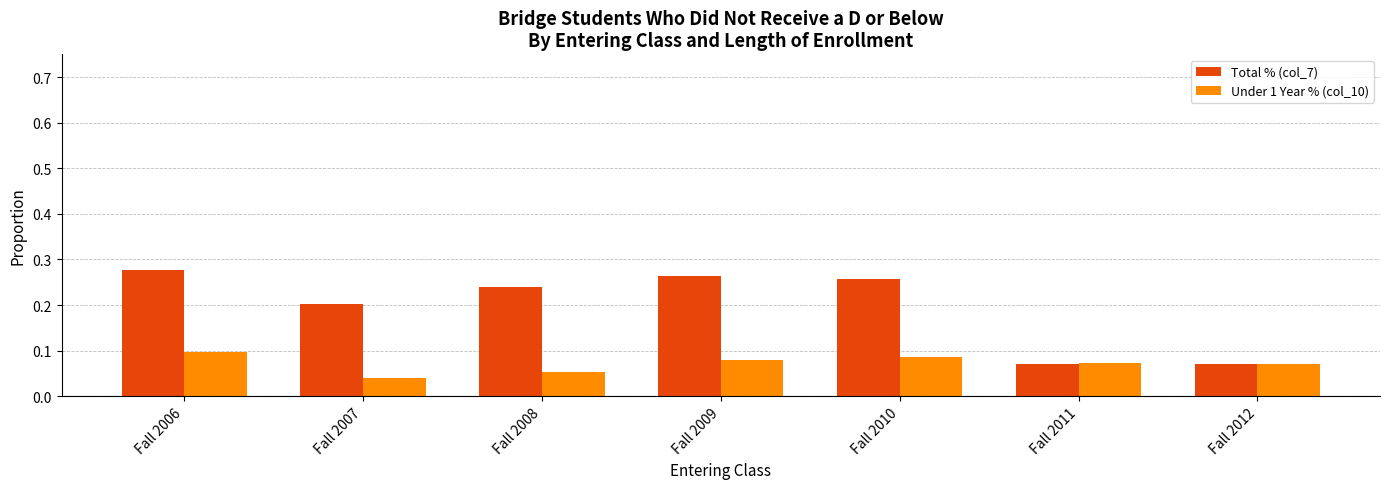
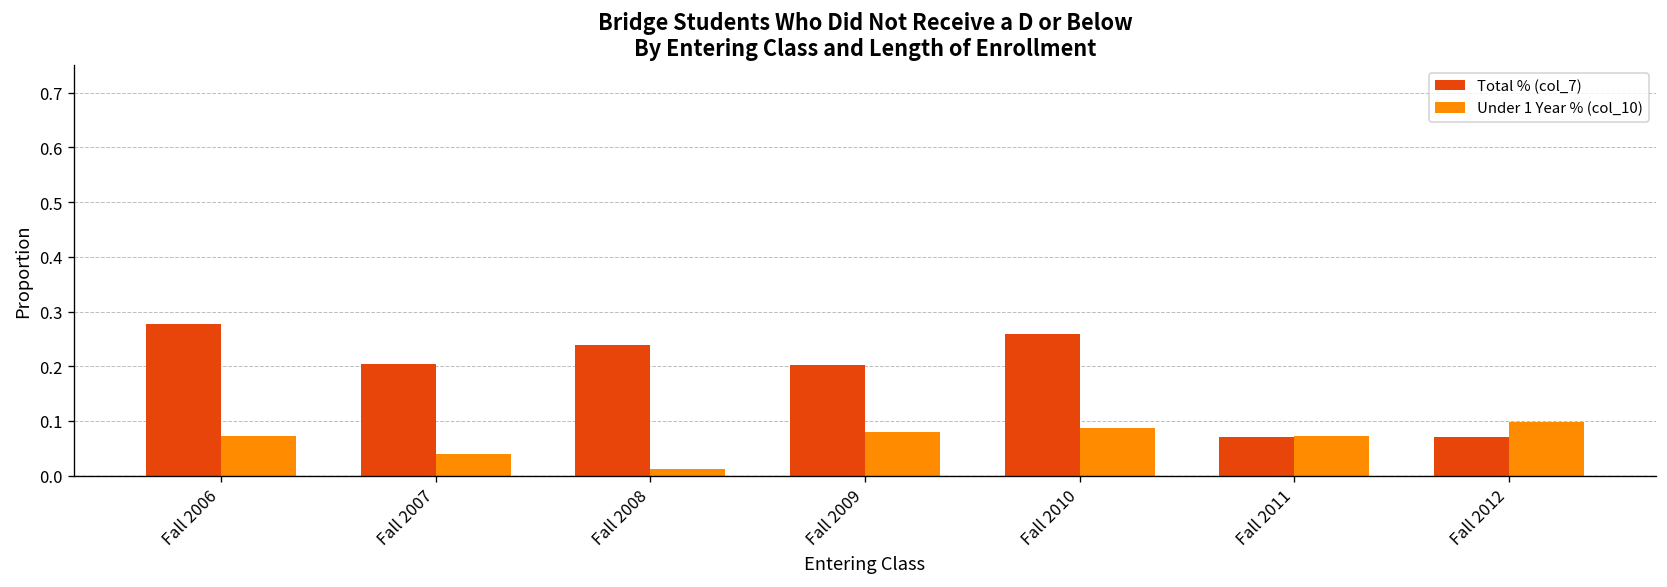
  {
    "Total % (col_7)": {
      "Fall 2006": 0.28,
      "Fall 2007": 0.20,
      "Fall 2008": 0.24,
-     "Fall 2009": 0.26,
+     "Fall 2009": 0.20,
      "Fall 2010": 0.26,
      "Fall 2011": 0.07,
      "Fall 2012": 0.07
    },
    "Under 1 Year % (col_10)": {
-     "Fall 2006": 0.10,
+     "Fall 2006": 0.07,
      "Fall 2007": 0.04,
-     "Fall 2008": 0.05,
+     "Fall 2008": 0.01,
      "Fall 2009": 0.08,
      "Fall 2010": 0.09,
      "Fall 2011": 0.07,
-     "Fall 2012": 0.07
+     "Fall 2012": 0.10
    }
  }
